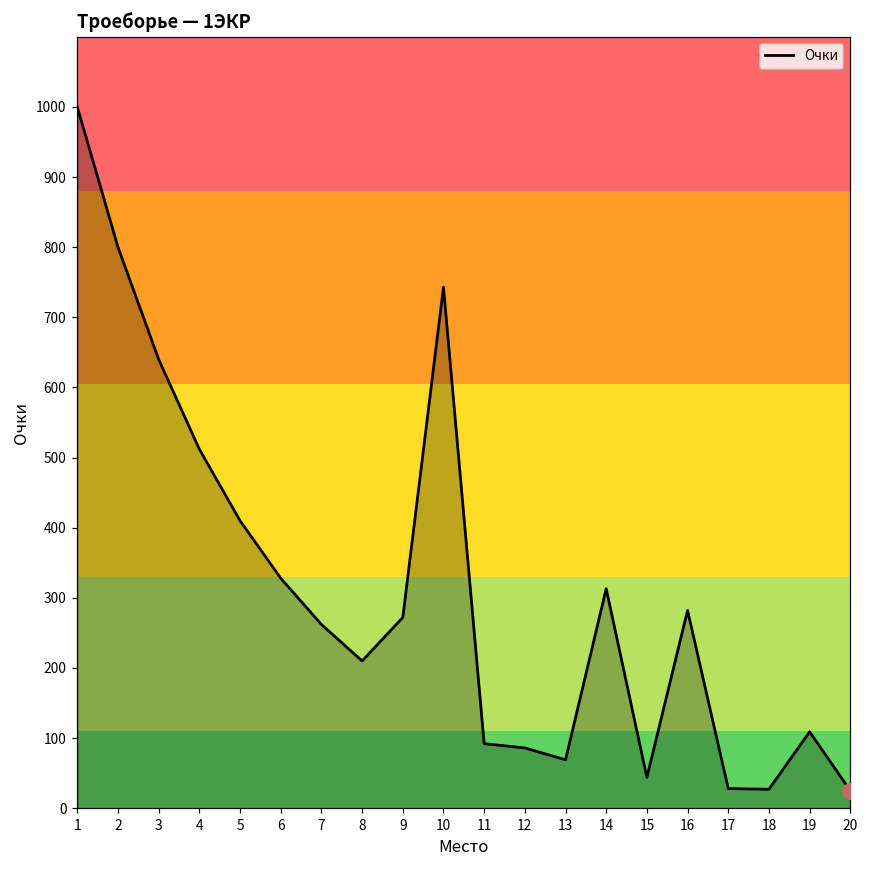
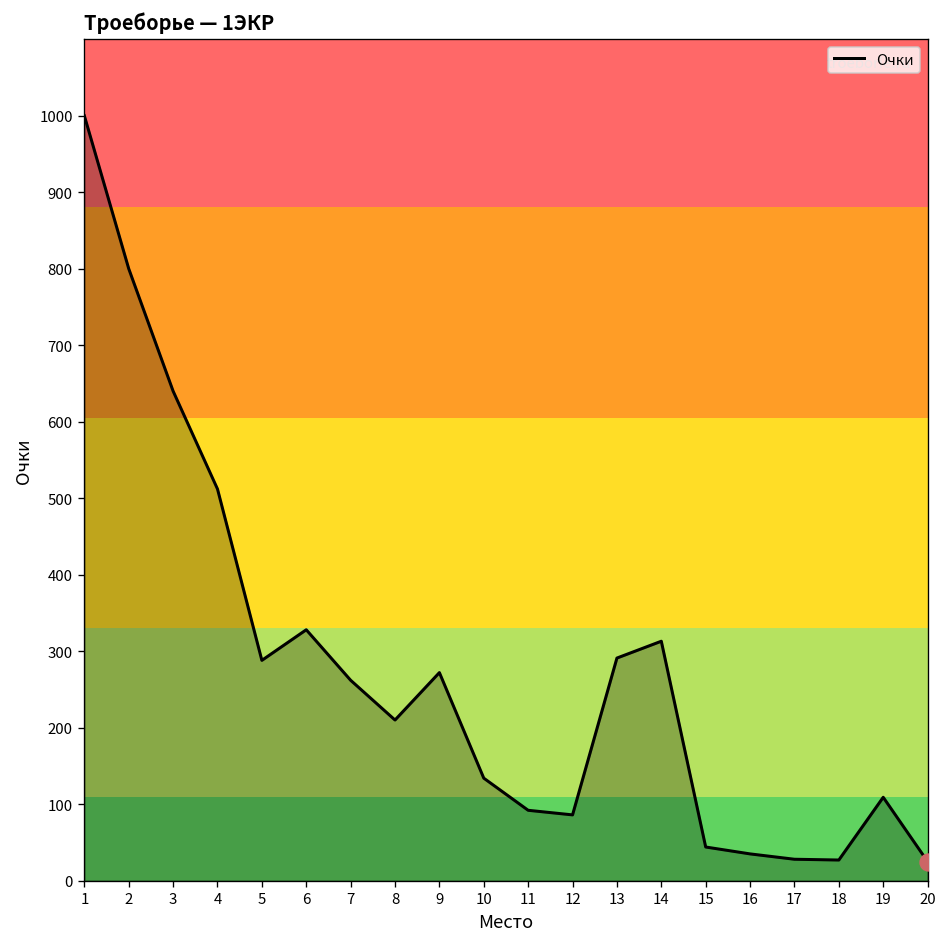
  {
    "Очки": {
      "1": 1000,
      "2": 800,
      "3": 640,
      "4": 510,
-     "5": 410,
+     "5": 290,
      "6": 330,
      "7": 260,
      "8": 210,
      "9": 270,
-     "10": 740,
+     "10": 130,
      "11": 90,
      "12": 90,
-     "13": 70,
+     "13": 290,
      "14": 310,
      "15": 40,
-     "16": 280,
+     "16": 40,
      "17": 30,
      "18": 30,
      "19": 110
    }
  }
